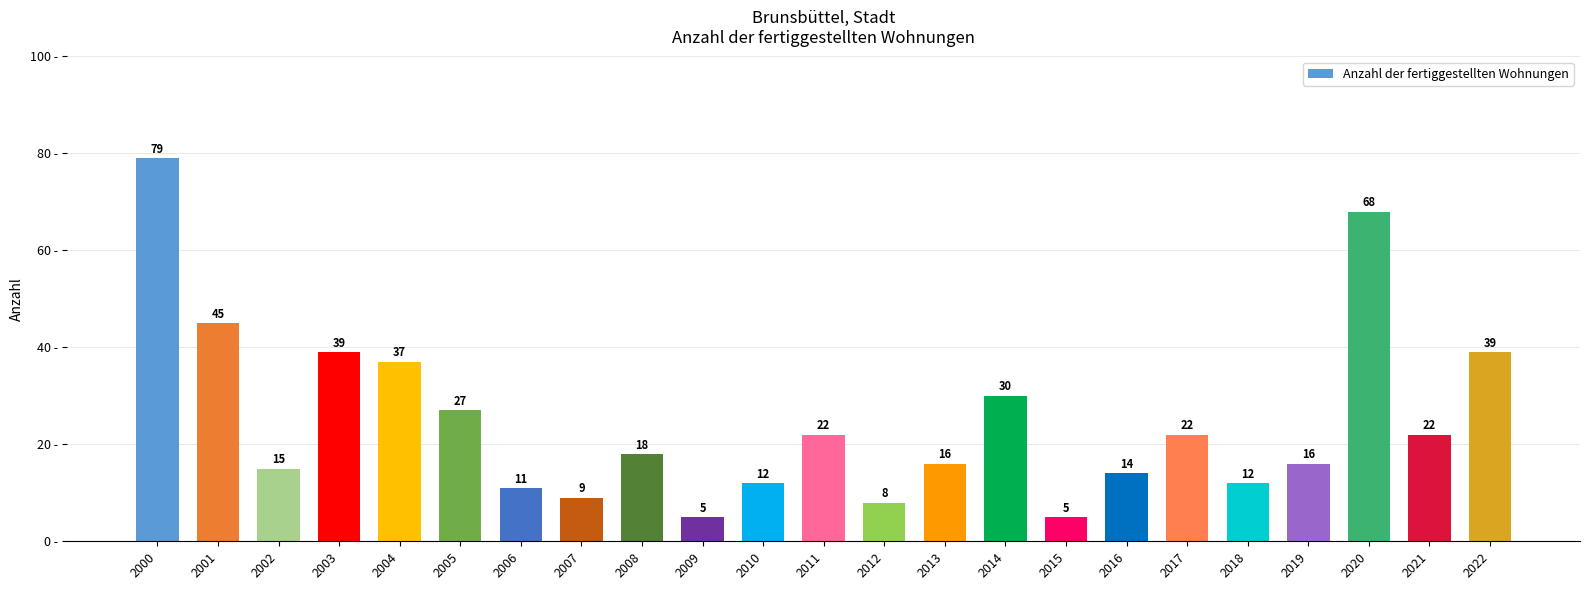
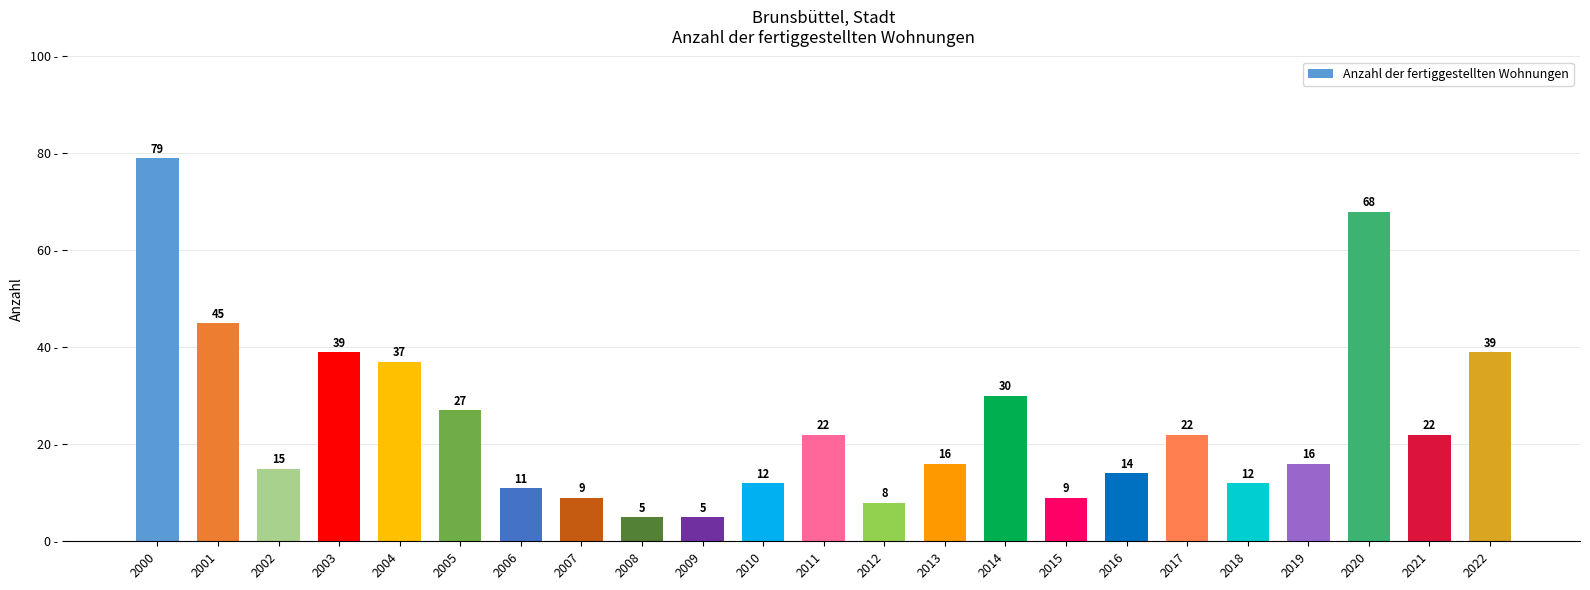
  {
    "2000": 79,
    "2001": 45,
    "2002": 15,
    "2003": 39,
    "2004": 37,
    "2005": 27,
    "2006": 11,
    "2007": 9,
-   "2008": 18,
+   "2008": 5,
    "2009": 5,
    "2010": 12,
    "2011": 22,
    "2012": 8,
    "2013": 16,
    "2014": 30,
-   "2015": 5,
+   "2015": 9,
    "2016": 14,
    "2017": 22,
    "2018": 12,
    "2019": 16,
    "2020": 68,
    "2021": 22,
    "2022": 39
  }
